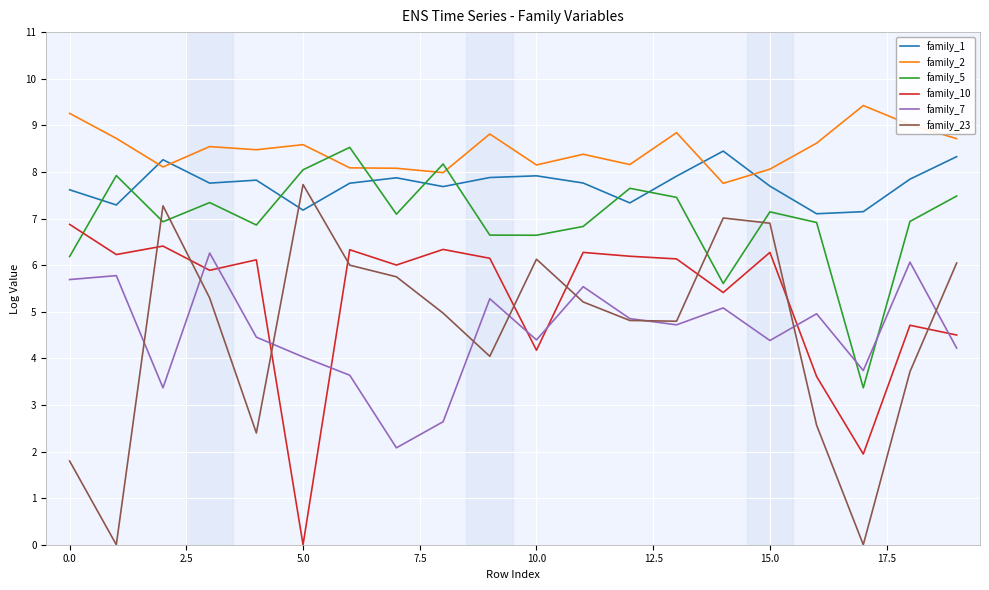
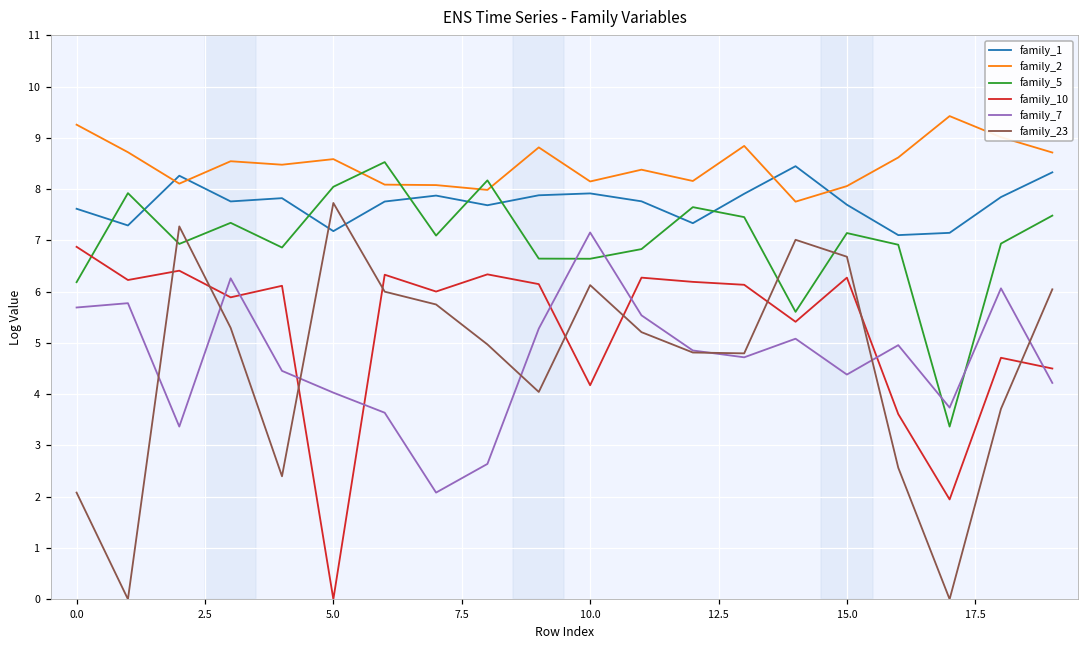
  {
    "family_1": {
      "0.0": 7.6,
      "5.0": 7.2,
      "10.0": 7.9,
      "15.0": 7.7
    },
    "family_2": {
      "0.0": 9.3,
      "5.0": 8.6,
      "10.0": 8.1,
      "15.0": 8.1
    },
    "family_5": {
      "0.0": 6.2,
      "5.0": 8.0,
      "10.0": 6.6,
      "15.0": 7.1
    },
    "family_10": {
      "0.0": 6.9,
      "5.0": 0.0,
      "10.0": 4.2,
      "15.0": 6.3
    },
    "family_7": {
      "0.0": 5.7,
      "5.0": 4.0,
-     "10.0": 4.4,
+     "10.0": 7.2,
      "15.0": 4.4
    },
    "family_23": {
-     "0.0": 1.8,
+     "0.0": 2.1,
      "5.0": 7.7,
      "10.0": 6.1,
-     "15.0": 6.9
+     "15.0": 6.7
    }
  }
